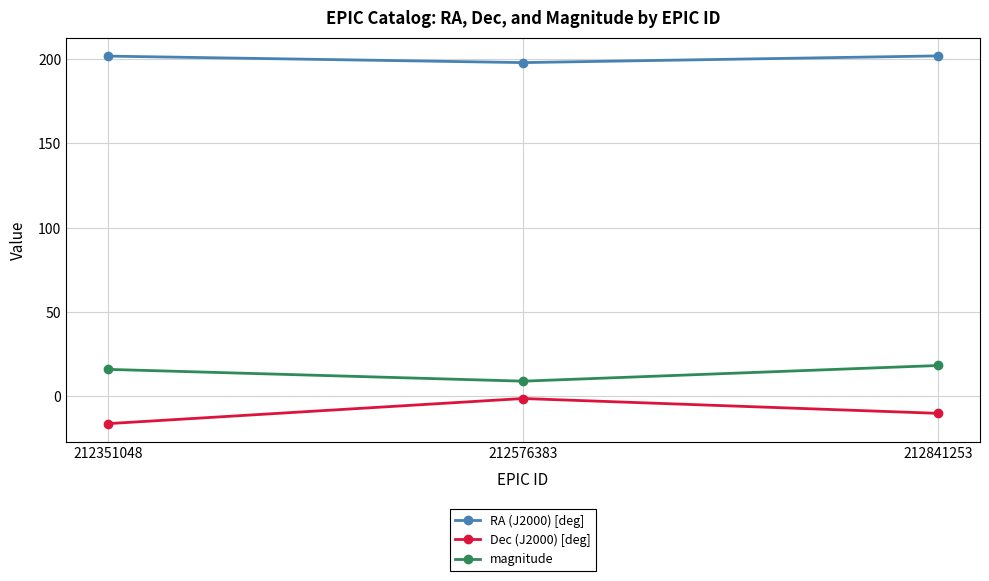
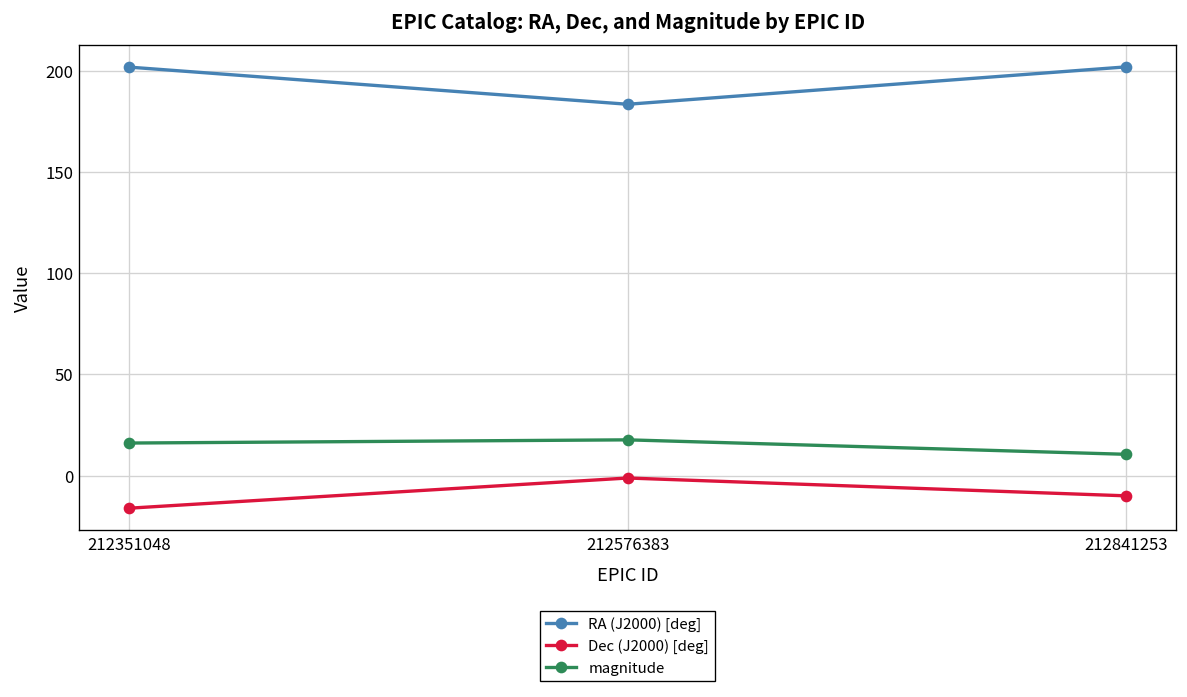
  {
    "RA (J2000) [deg]": {
      "212351048": 202,
-     "212576383": 198,
+     "212576383": 183,
      "212841253": 202
    },
    "Dec (J2000) [deg]": {
      "212351048": -16,
      "212576383": -1,
      "212841253": -10
    },
    "magnitude": {
      "212351048": 16,
-     "212576383": 9,
-     "212841253": 18
+     "212576383": 18,
+     "212841253": 10
    }
  }
